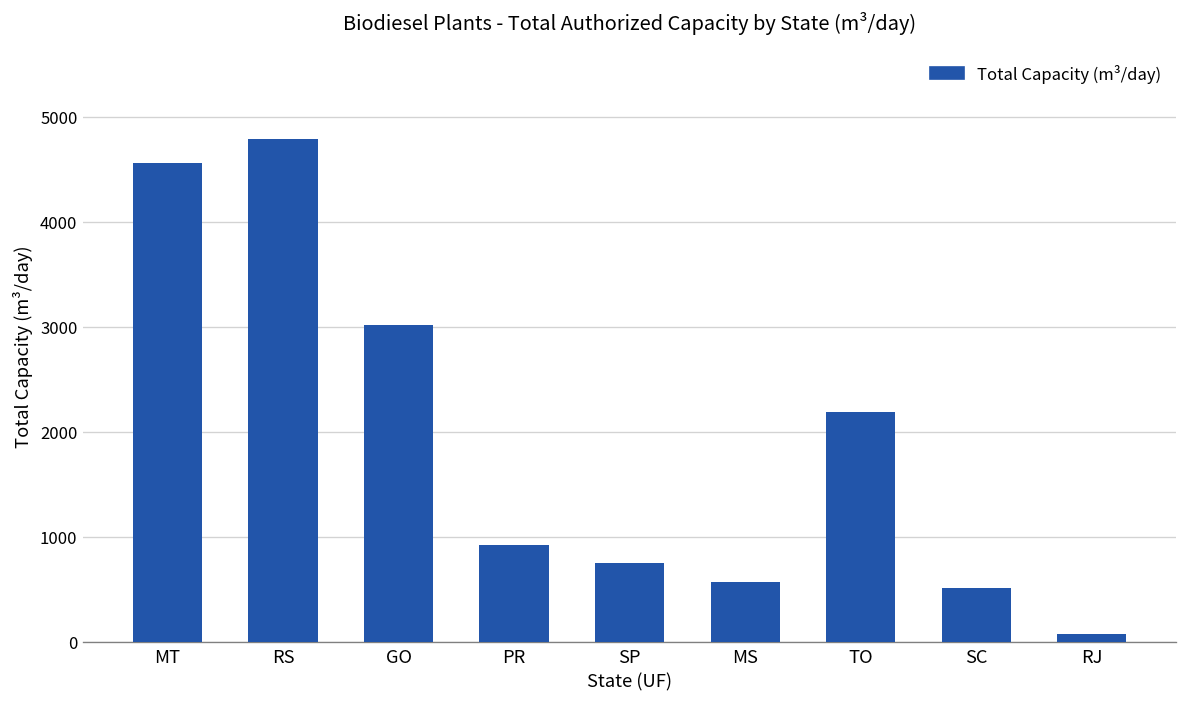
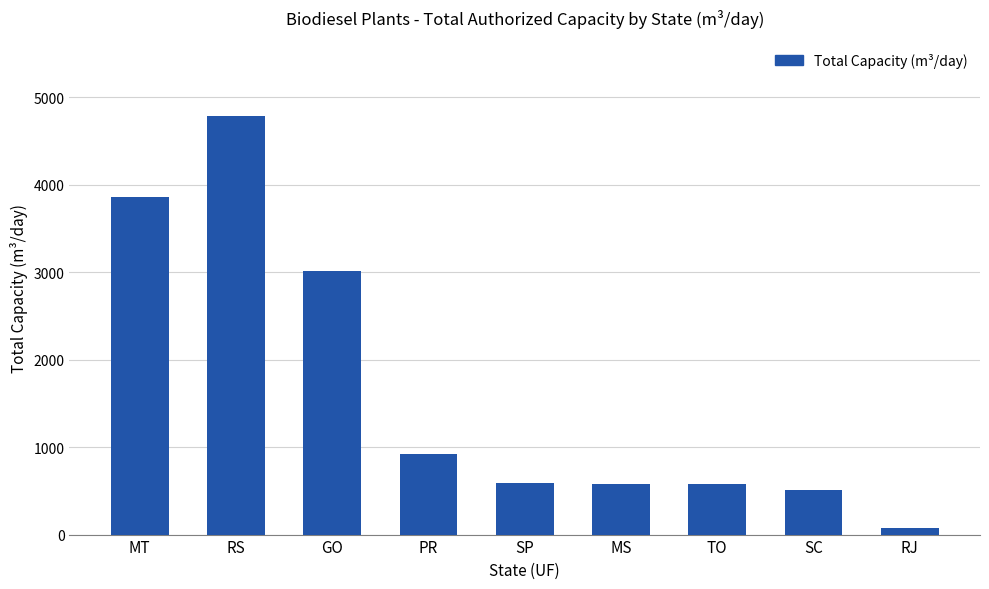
  {
-   "MT": 4600,
+   "MT": 3900,
    "RS": 4800,
    "GO": 3000,
    "PR": 900,
-   "SP": 800,
+   "SP": 600,
    "MS": 600,
-   "TO": 2200,
+   "TO": 600,
    "SC": 500,
    "RJ": 100
  }
